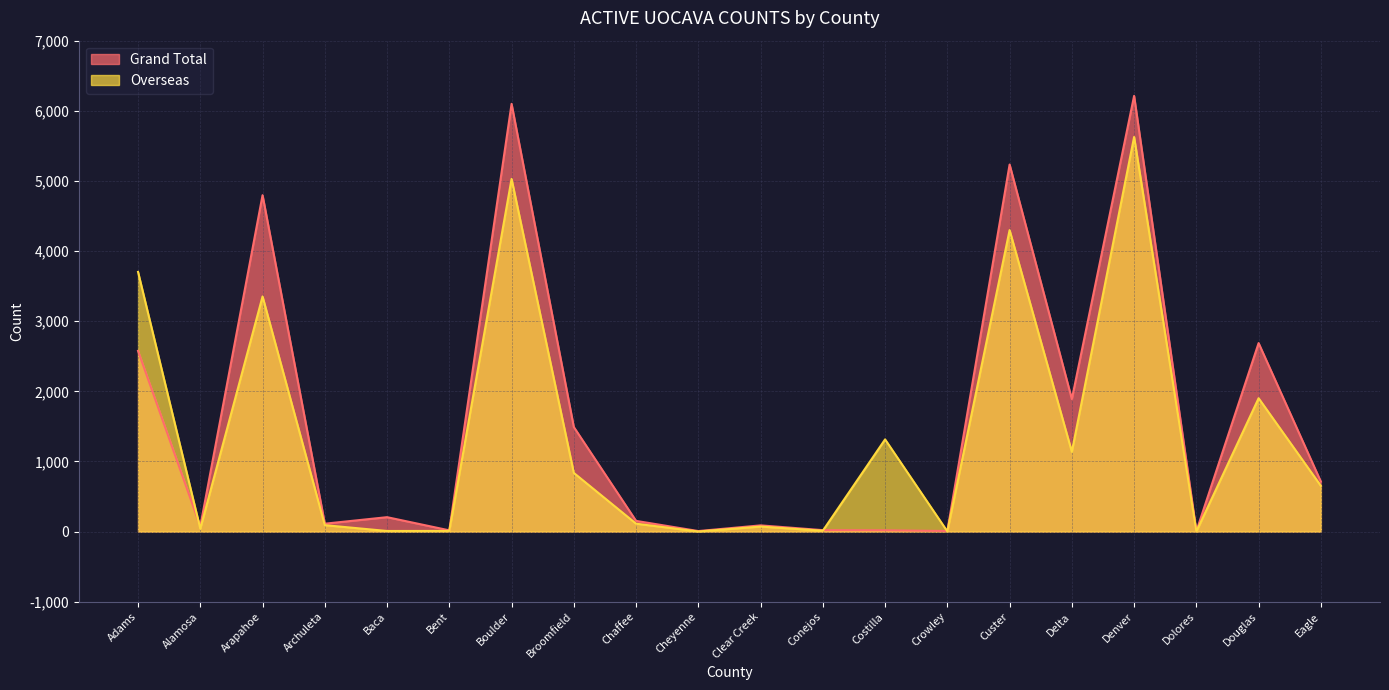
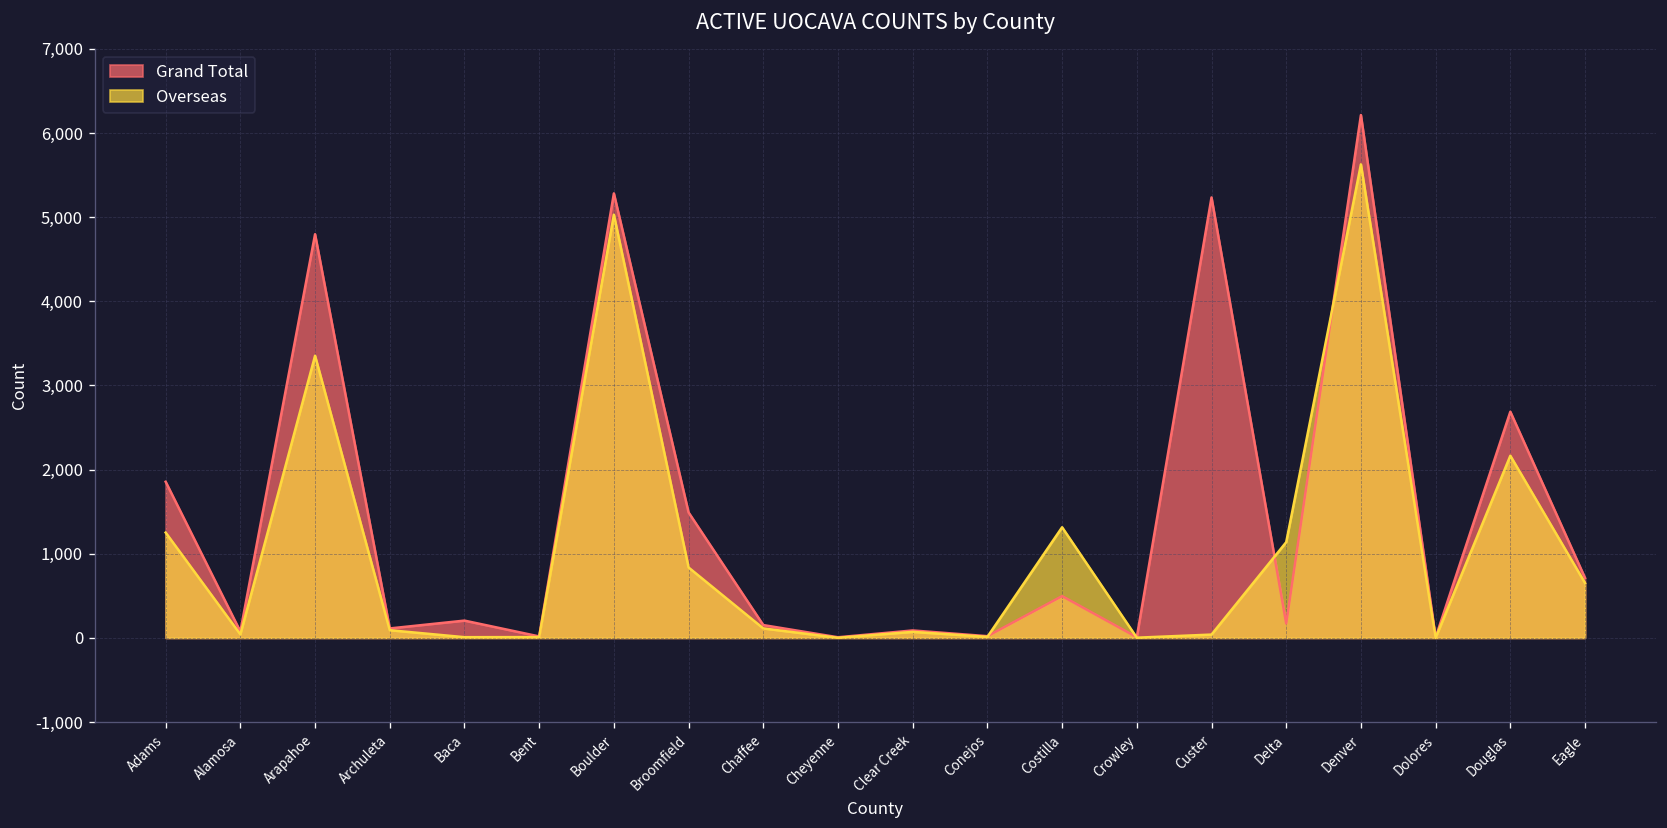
  {
    "Grand Total": {
-     "Adams": "2,600",
+     "Adams": "1,900",
      "Arapahoe": "4,800",
      "Baca": "200",
-     "Boulder": "6,100",
+     "Boulder": "5,300",
      "Broomfield": "1,500",
      "Chaffee": "200",
-     "Costilla": "0",
+     "Costilla": "500",
      "Custer": "5,200",
-     "Delta": "1,900",
+     "Delta": "200",
      "Denver": "6,200",
      "Douglas": "2,700",
      "Eagle": "700"
    },
    "Overseas": {
-     "Adams": "3,700",
+     "Adams": "1,300",
      "Arapahoe": "3,400",
      "Baca": "0",
      "Boulder": "5,000",
      "Broomfield": "800",
      "Chaffee": "100",
      "Costilla": "1,300",
-     "Custer": "4,300",
+     "Custer": "0",
      "Delta": "1,100",
      "Denver": "5,600",
-     "Douglas": "1,900",
+     "Douglas": "2,200",
      "Eagle": "700"
    }
  }
